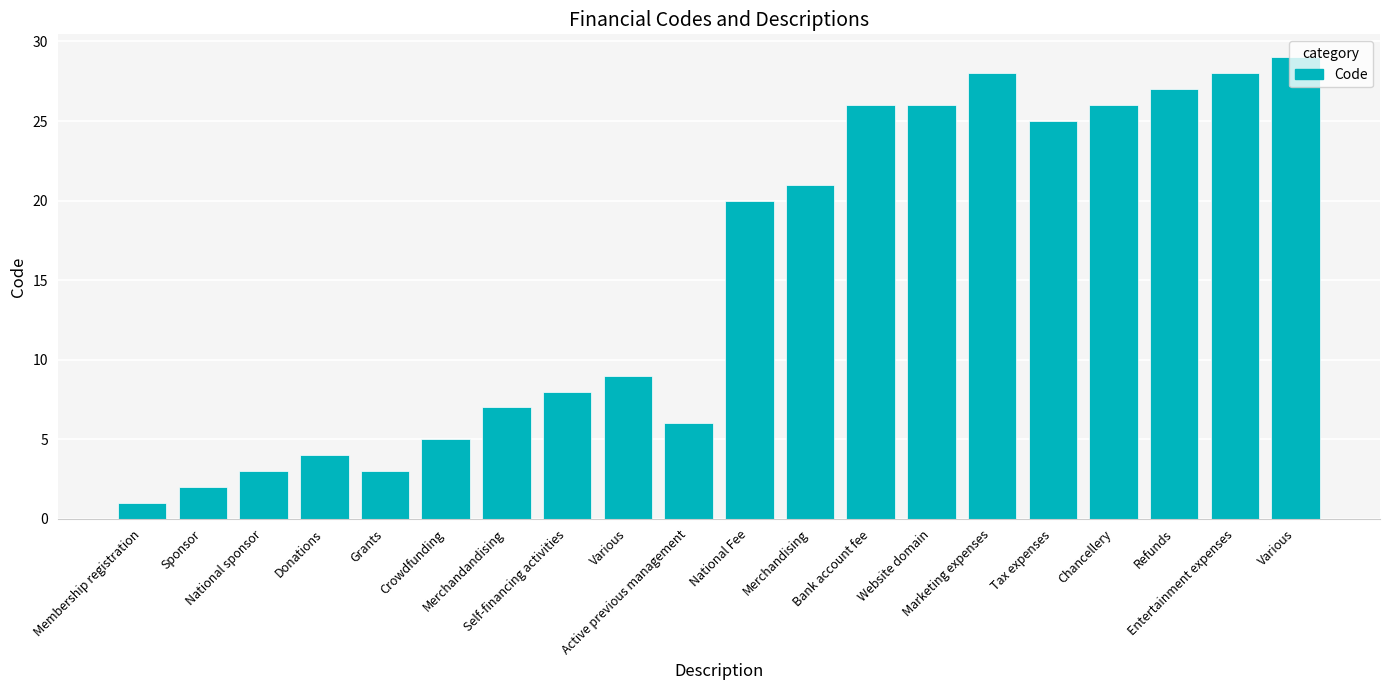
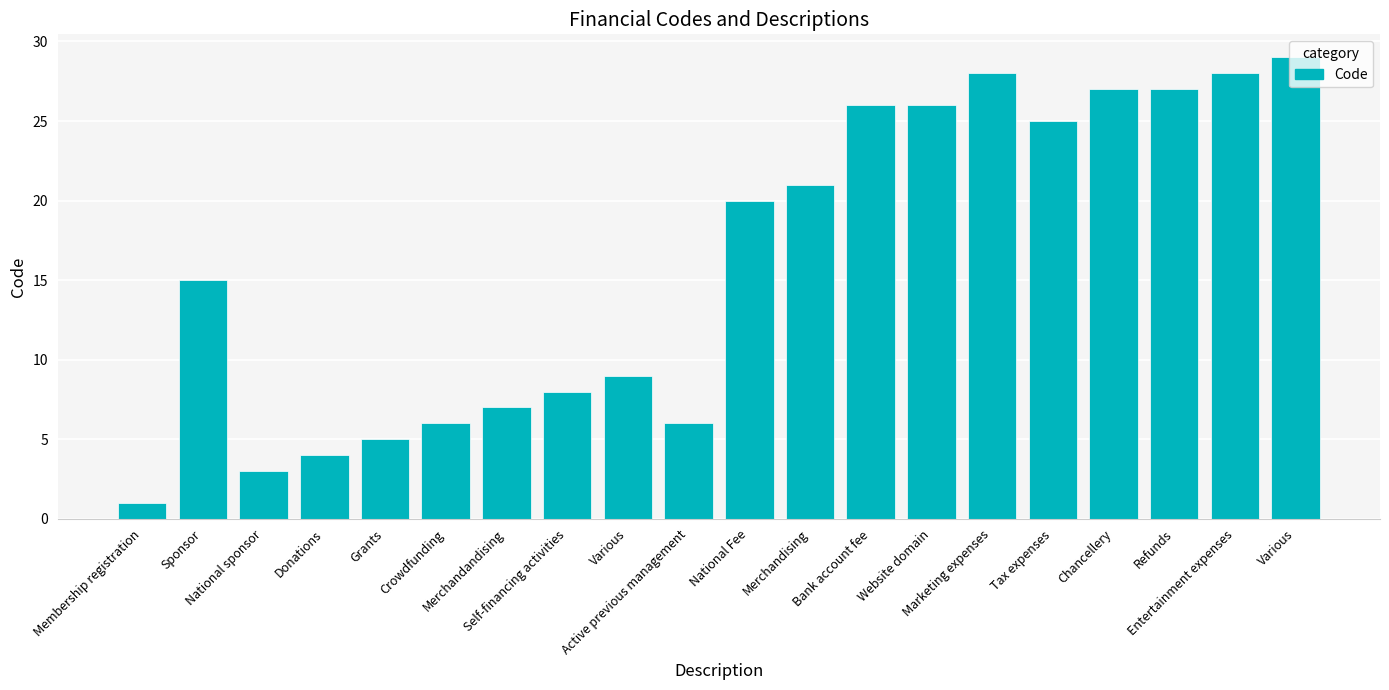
  {
    "Membership registration": 1,
-   "Sponsor": 2,
+   "Sponsor": 15,
    "National sponsor": 3,
    "Donations": 4,
-   "Grants": 3,
-   "Crowdfunding": 5,
+   "Grants": 5,
+   "Crowdfunding": 6,
    "Merchandandising": 7,
    "Self-financing activities": 8,
    "Active previous management": 6,
    "National Fee": 20,
    "Merchandising": 21,
    "Bank account fee": 26,
    "Website domain": 26,
    "Marketing expenses": 28,
    "Tax expenses": 25,
-   "Chancellery": 26,
+   "Chancellery": 27,
    "Refunds": 27,
    "Entertainment expenses": 28
  }
